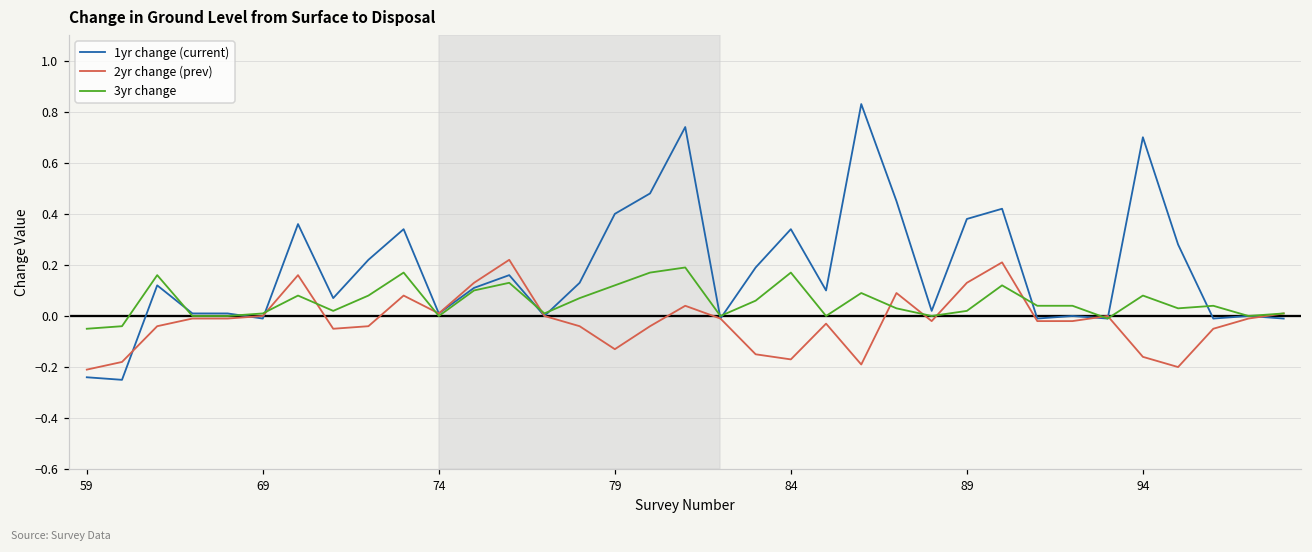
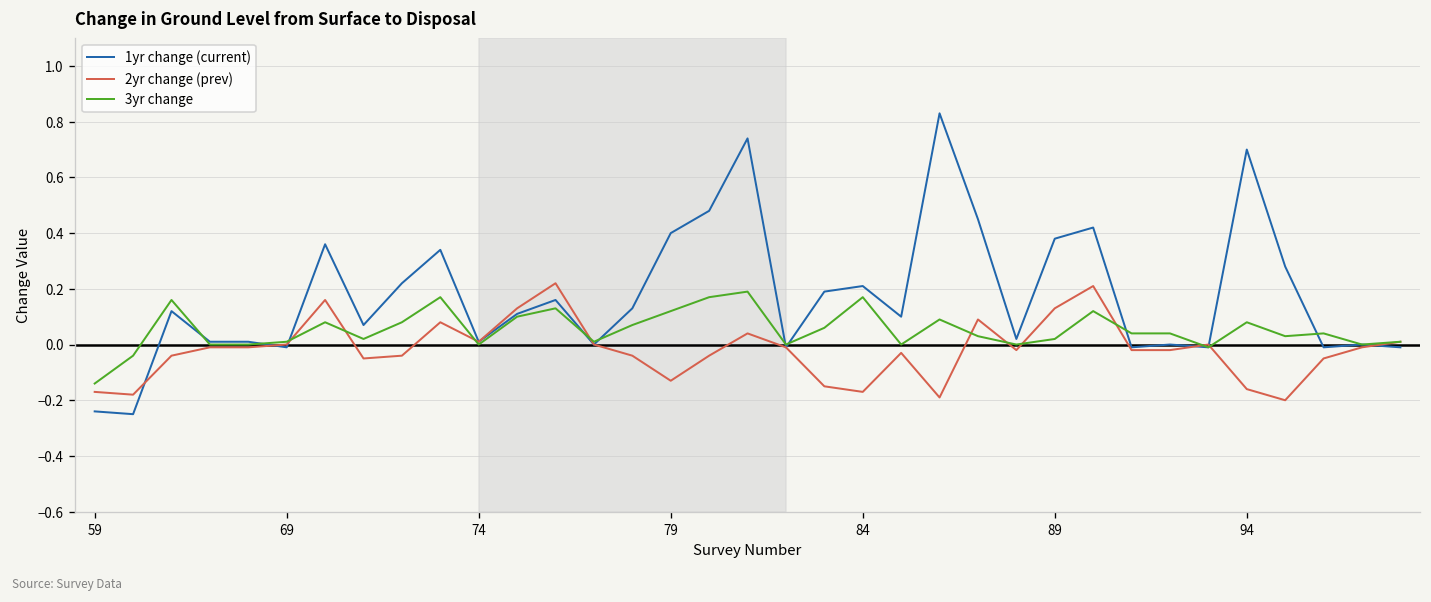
  {
    "1yr change (current)": {
      "59": -0.24,
      "79": 0.40,
-     "84": 0.34,
+     "84": 0.21,
      "89": 0.38,
      "94": 0.70
    },
    "2yr change (prev)": {
-     "59": -0.21,
+     "59": -0.17,
      "79": -0.13,
      "84": -0.17,
      "89": 0.13,
      "94": -0.16
    },
    "3yr change": {
-     "59": -0.05,
+     "59": -0.14,
      "79": 0.12,
      "84": 0.17,
      "89": 0.02,
      "94": 0.08
    }
  }
